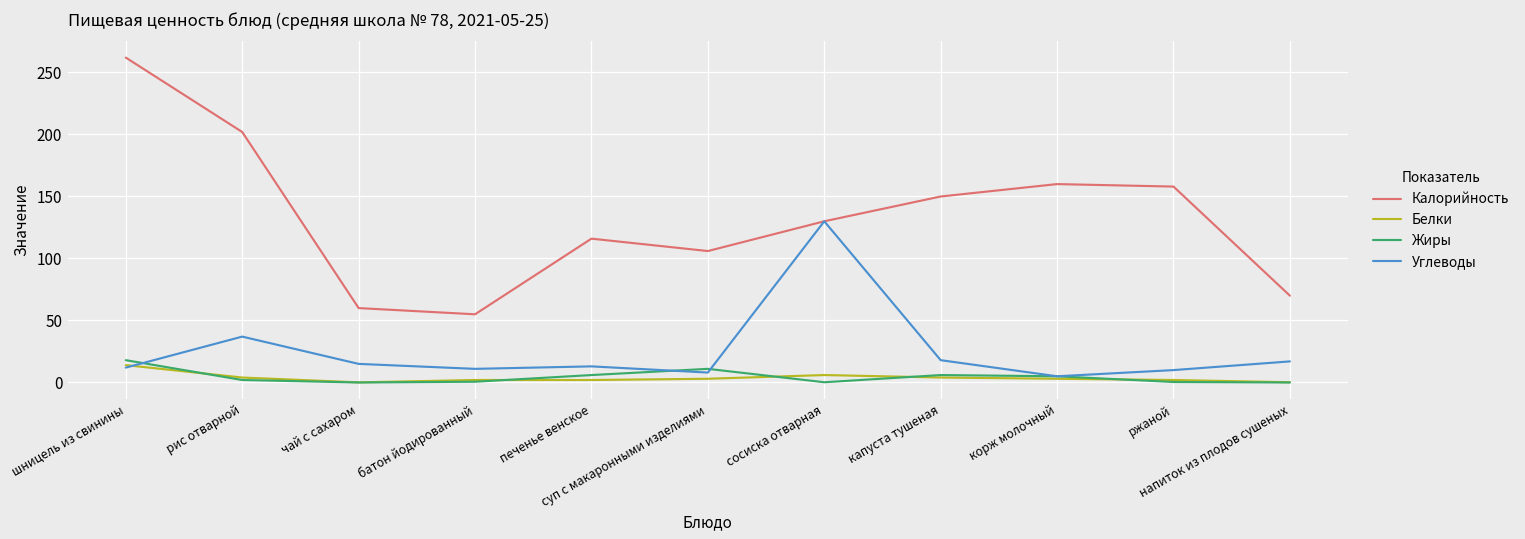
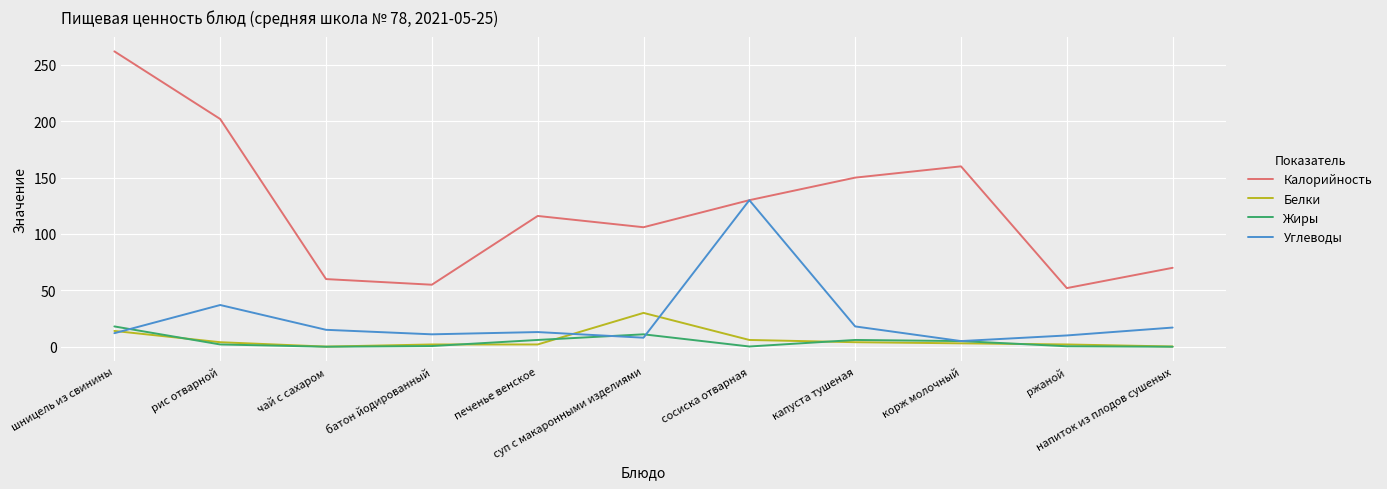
  {
    "Калорийность": {
      "шницель из свинины": 262,
      "рис отварной": 202,
      "чай с сахаром": 60,
      "батон йодированный": 55,
      "печенье венское": 116,
      "суп с макаронными изделиями": 106,
      "капуста тушеная": 150,
      "корж молочный": 160,
-     "ржаной": 158,
+     "ржаной": 52,
      "напиток из плодов сушеных": 70
    },
    "Белки": {
      "печенье венское": 2,
-     "суп с макаронными изделиями": 3,
+     "суп с макаронными изделиями": 30,
      "сосиска отварная": 6
    },
    "Жиры": {
      "шницель из свинины": 18,
      "печенье венское": 6,
      "суп с макаронными изделиями": 11,
      "сосиска отварная": 0
    },
    "Углеводы": {
      "рис отварной": 37,
      "чай с сахаром": 15,
      "батон йодированный": 11,
      "печенье венское": 13,
      "суп с макаронными изделиями": 8,
      "капуста тушеная": 18,
      "ржаной": 10,
      "напиток из плодов сушеных": 17
    }
  }
